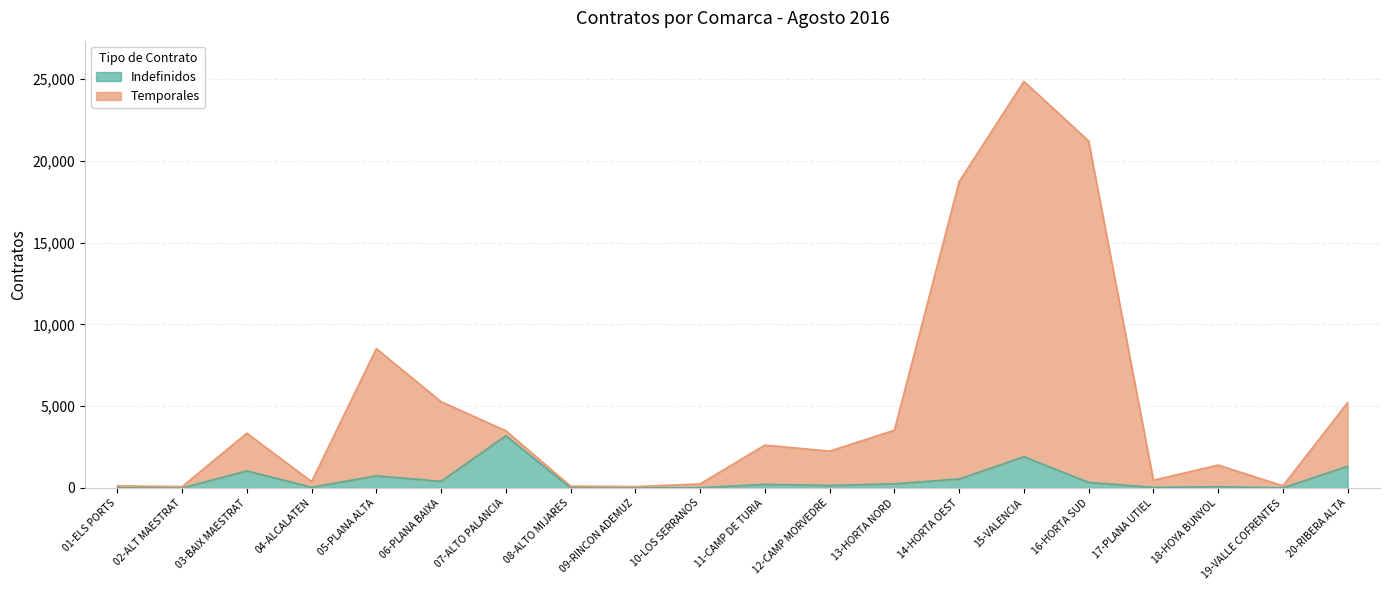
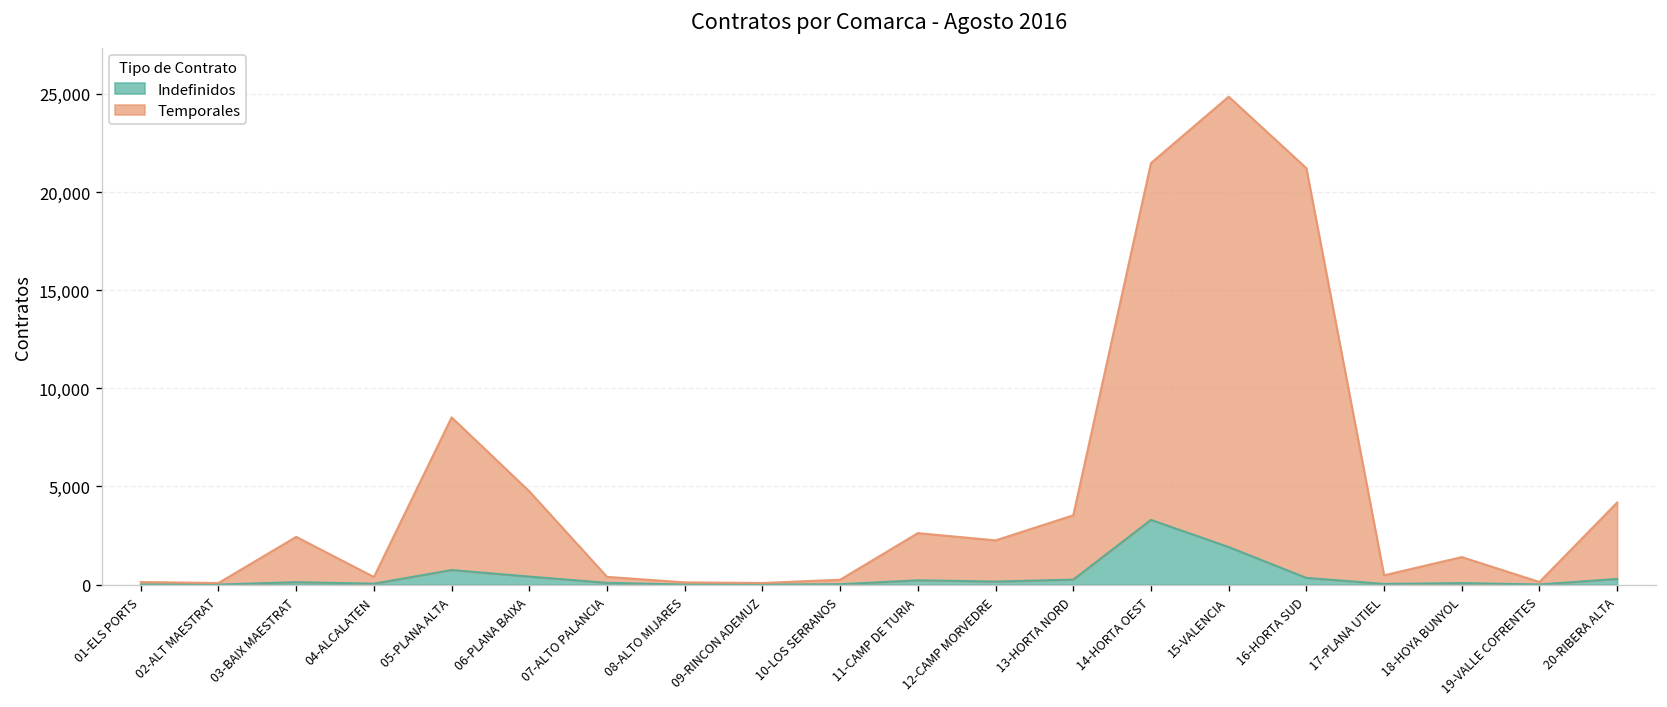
  {
    "Indefinidos": {
-     "03-BAIX MAESTRAT": "1,000",
+     "03-BAIX MAESTRAT": "100",
      "04-ALCALATEN": "0",
      "05-PLANA ALTA": "700",
      "06-PLANA BAIXA": "400",
-     "07-ALTO PALANCIA": "3,200",
+     "07-ALTO PALANCIA": "100",
      "10-LOS SERRANOS": "0",
      "11-CAMP DE TURIA": "200",
      "12-CAMP MORVEDRE": "200",
      "13-HORTA NORD": "300",
-     "14-HORTA OEST": "600",
+     "14-HORTA OEST": "3,300",
      "15-VALENCIA": "1,900",
      "16-HORTA SUD": "300",
      "17-PLANA UTIEL": "0",
      "18-HOYA BUNYOL": "100",
-     "20-RIBERA ALTA": "1,300"
+     "20-RIBERA ALTA": "300"
    },
    "Temporales": {
      "03-BAIX MAESTRAT": "2,300",
      "04-ALCALATEN": "300",
      "05-PLANA ALTA": "7,800",
-     "06-PLANA BAIXA": "4,900",
+     "06-PLANA BAIXA": "4,300",
      "07-ALTO PALANCIA": "300",
      "10-LOS SERRANOS": "200",
      "11-CAMP DE TURIA": "2,400",
      "12-CAMP MORVEDRE": "2,100",
      "13-HORTA NORD": "3,300",
      "14-HORTA OEST": "18,200",
      "15-VALENCIA": "22,900",
      "16-HORTA SUD": "20,900",
      "17-PLANA UTIEL": "400",
      "18-HOYA BUNYOL": "1,300",
      "20-RIBERA ALTA": "3,900"
    }
  }
